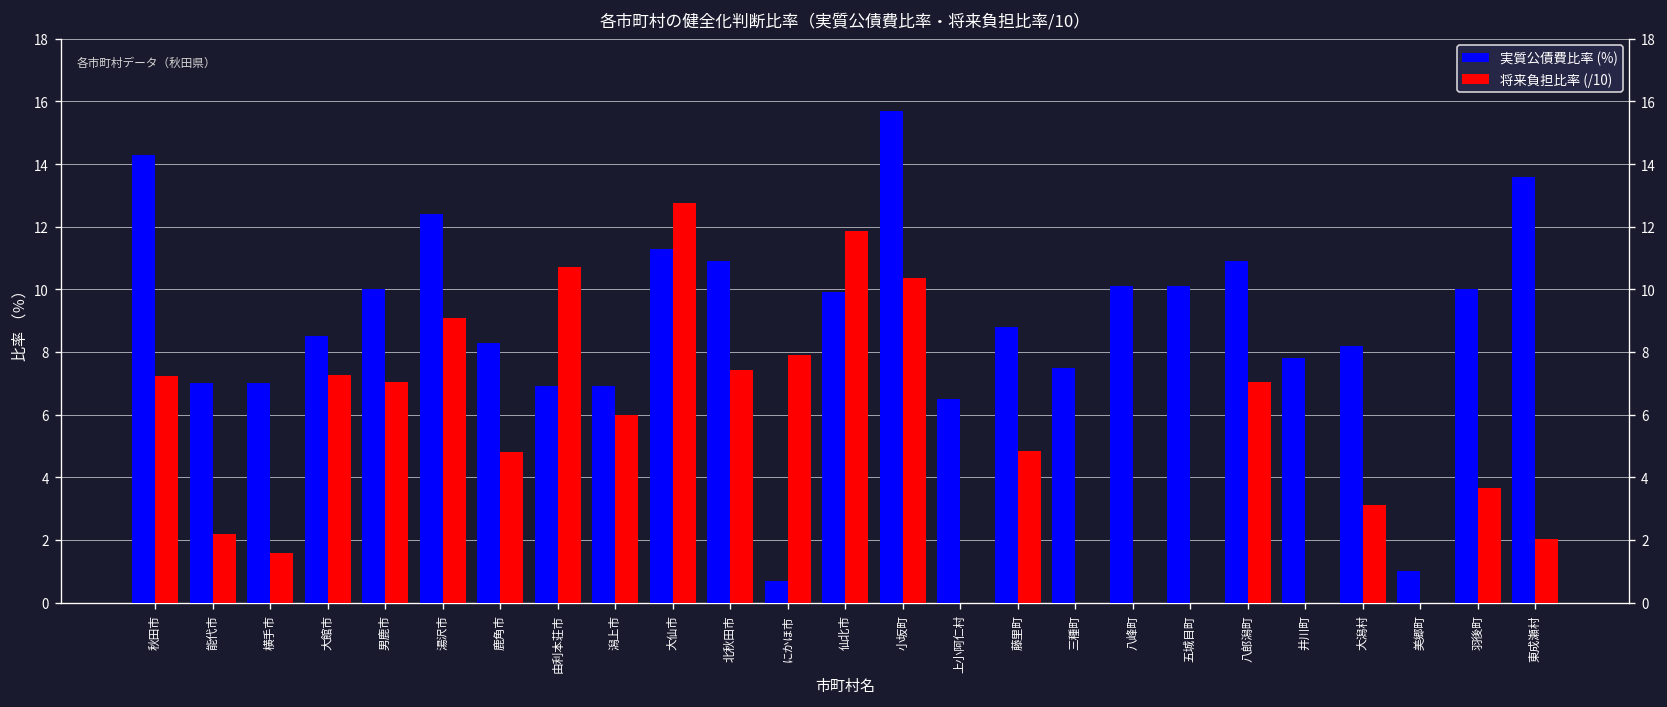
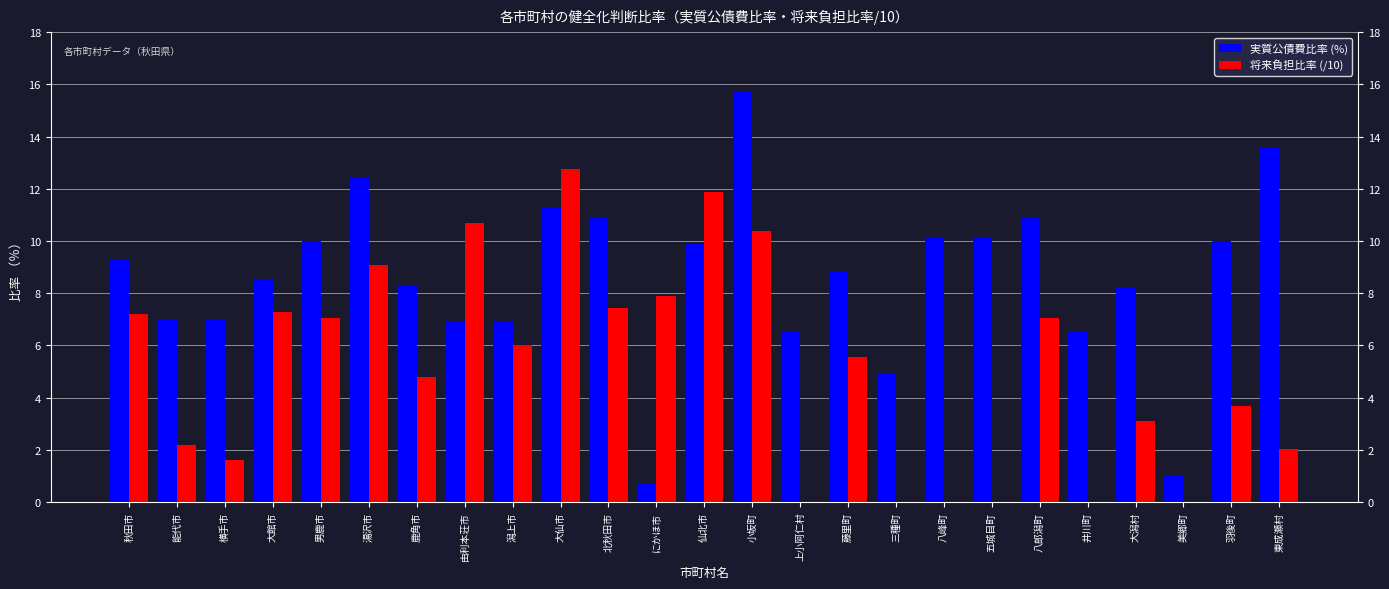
  {
    "実質公債費比率 (%)": {
-     "秋田市": 14.3,
+     "秋田市": 9.3,
      "能代市": 7.0,
      "横手市": 7.0,
      "大館市": 8.5,
      "男鹿市": 10.0,
      "湯沢市": 12.4,
      "鹿角市": 8.3,
      "由利本荘市": 6.9,
      "潟上市": 6.9,
      "大仙市": 11.3,
      "北秋田市": 10.9,
      "にかほ市": 0.7,
      "仙北市": 9.9,
      "小坂町": 15.7,
      "上小阿仁村": 6.5,
      "藤里町": 8.8,
-     "三種町": 7.5,
+     "三種町": 4.9,
      "八峰町": 10.1,
      "五城目町": 10.1,
      "八郎潟町": 10.9,
-     "井川町": 7.8,
+     "井川町": 6.5,
      "大潟村": 8.2,
      "美郷町": 1.0,
      "羽後町": 10.0,
      "東成瀬村": 13.6
    },
    "将来負担比率 (/10)": {
      "秋田市": 7.2,
      "能代市": 2.2,
      "横手市": 1.6,
      "大館市": 7.3,
      "男鹿市": 7.0,
      "湯沢市": 9.1,
      "鹿角市": 4.8,
      "由利本荘市": 10.7,
      "潟上市": 6.0,
      "大仙市": 12.8,
      "北秋田市": 7.4,
      "にかほ市": 7.9,
      "仙北市": 11.9,
      "小坂町": 10.4,
      "上小阿仁村": 0.0,
-     "藤里町": 4.8,
+     "藤里町": 5.5,
      "三種町": 0.0,
      "八峰町": 0.0,
      "五城目町": 0.0,
      "八郎潟町": 7.0,
      "井川町": 0.0,
      "大潟村": 3.1,
      "美郷町": 0.0,
      "羽後町": 3.7,
      "東成瀬村": 2.0
    }
  }
